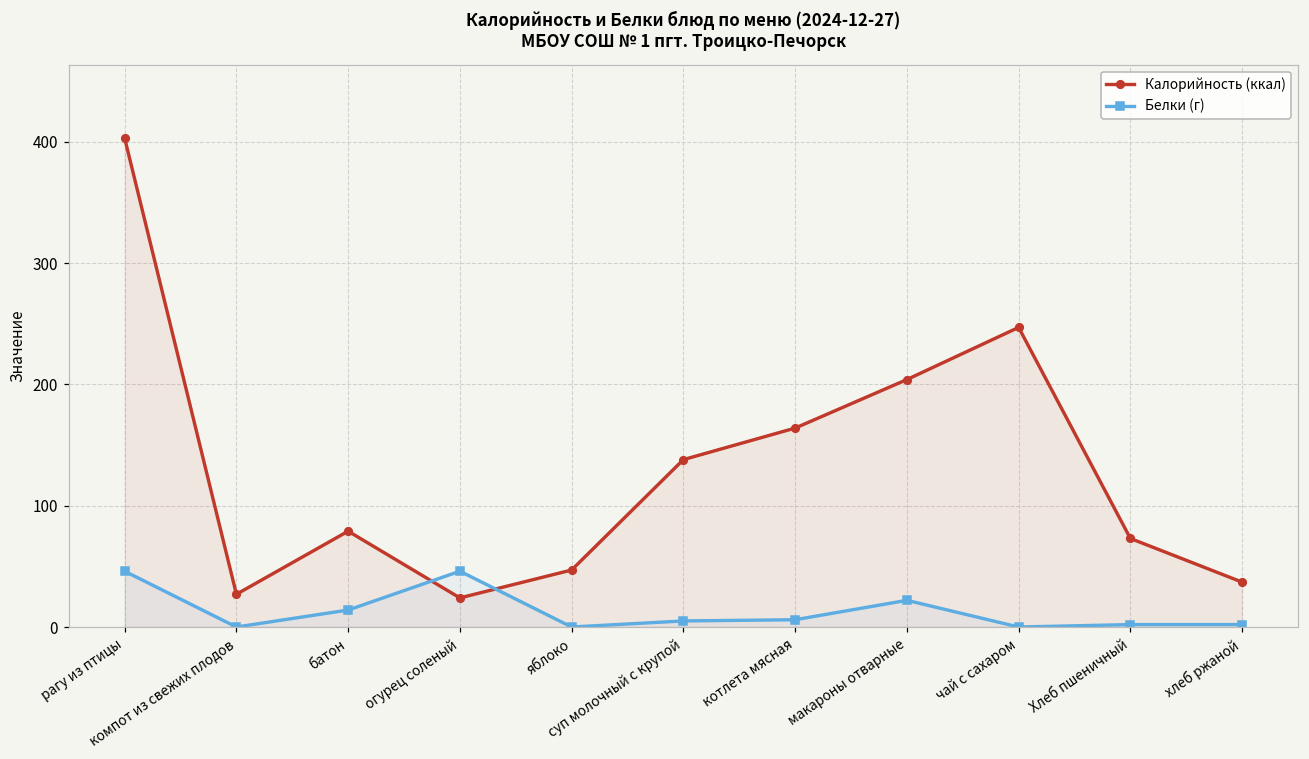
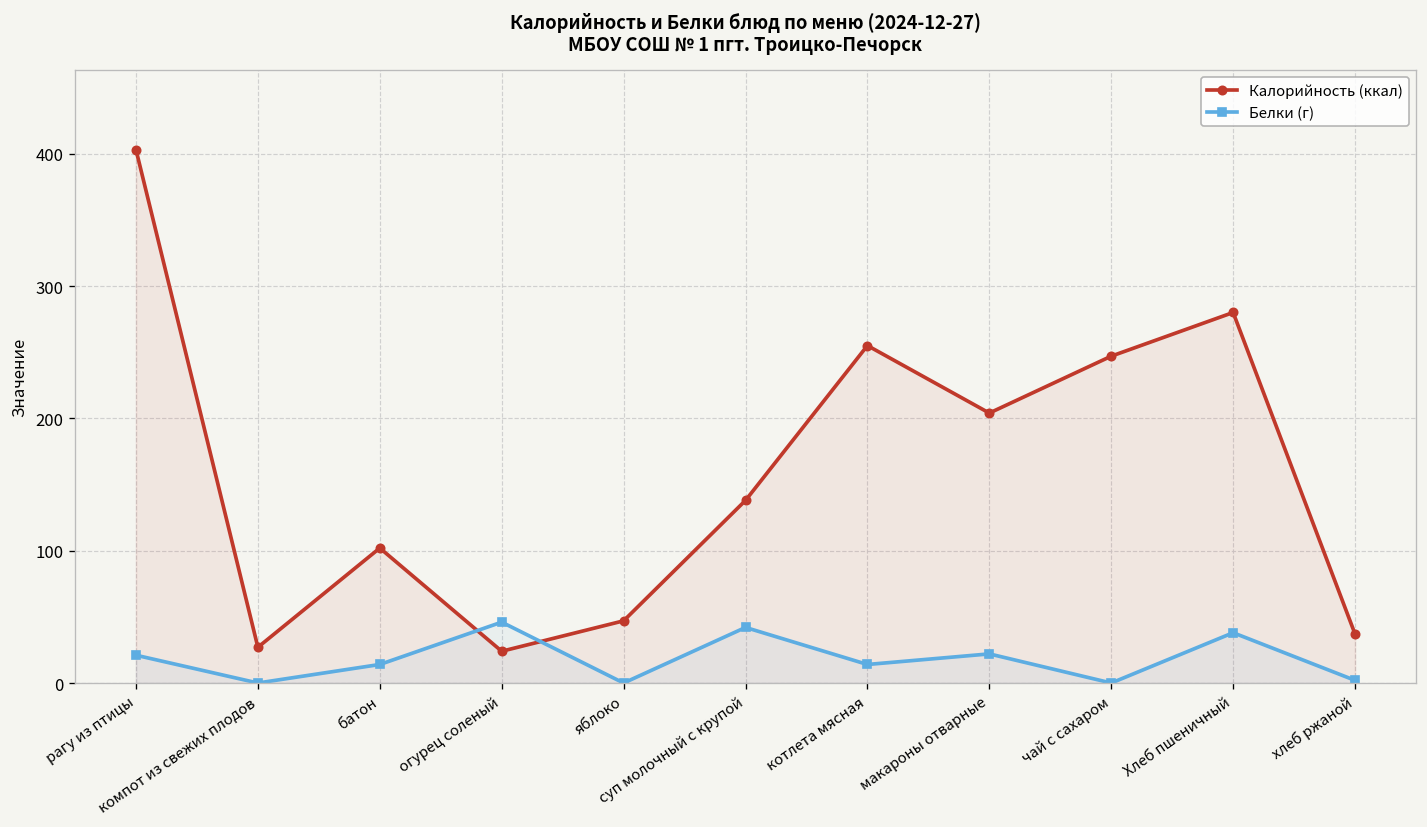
  {
    "Калорийность (ккал)": {
      "рагу из птицы": 403,
      "компот из свежих плодов": 27,
-     "батон": 79,
+     "батон": 102,
      "огурец соленый": 24,
      "яблоко": 47,
      "суп молочный с крупой": 138,
-     "котлета мясная": 164,
+     "котлета мясная": 255,
      "макароны отварные": 204,
      "чай с сахаром": 247,
-     "Хлеб пшеничный": 73,
+     "Хлеб пшеничный": 280,
      "хлеб ржаной": 37
    },
    "Белки (г)": {
-     "рагу из птицы": 46,
+     "рагу из птицы": 21,
      "компот из свежих плодов": 0,
      "батон": 14,
      "огурец соленый": 46,
      "яблоко": 0,
-     "суп молочный с крупой": 5,
-     "котлета мясная": 6,
+     "суп молочный с крупой": 42,
+     "котлета мясная": 14,
      "макароны отварные": 22,
      "чай с сахаром": 0,
-     "Хлеб пшеничный": 2,
+     "Хлеб пшеничный": 38,
      "хлеб ржаной": 2
    }
  }
